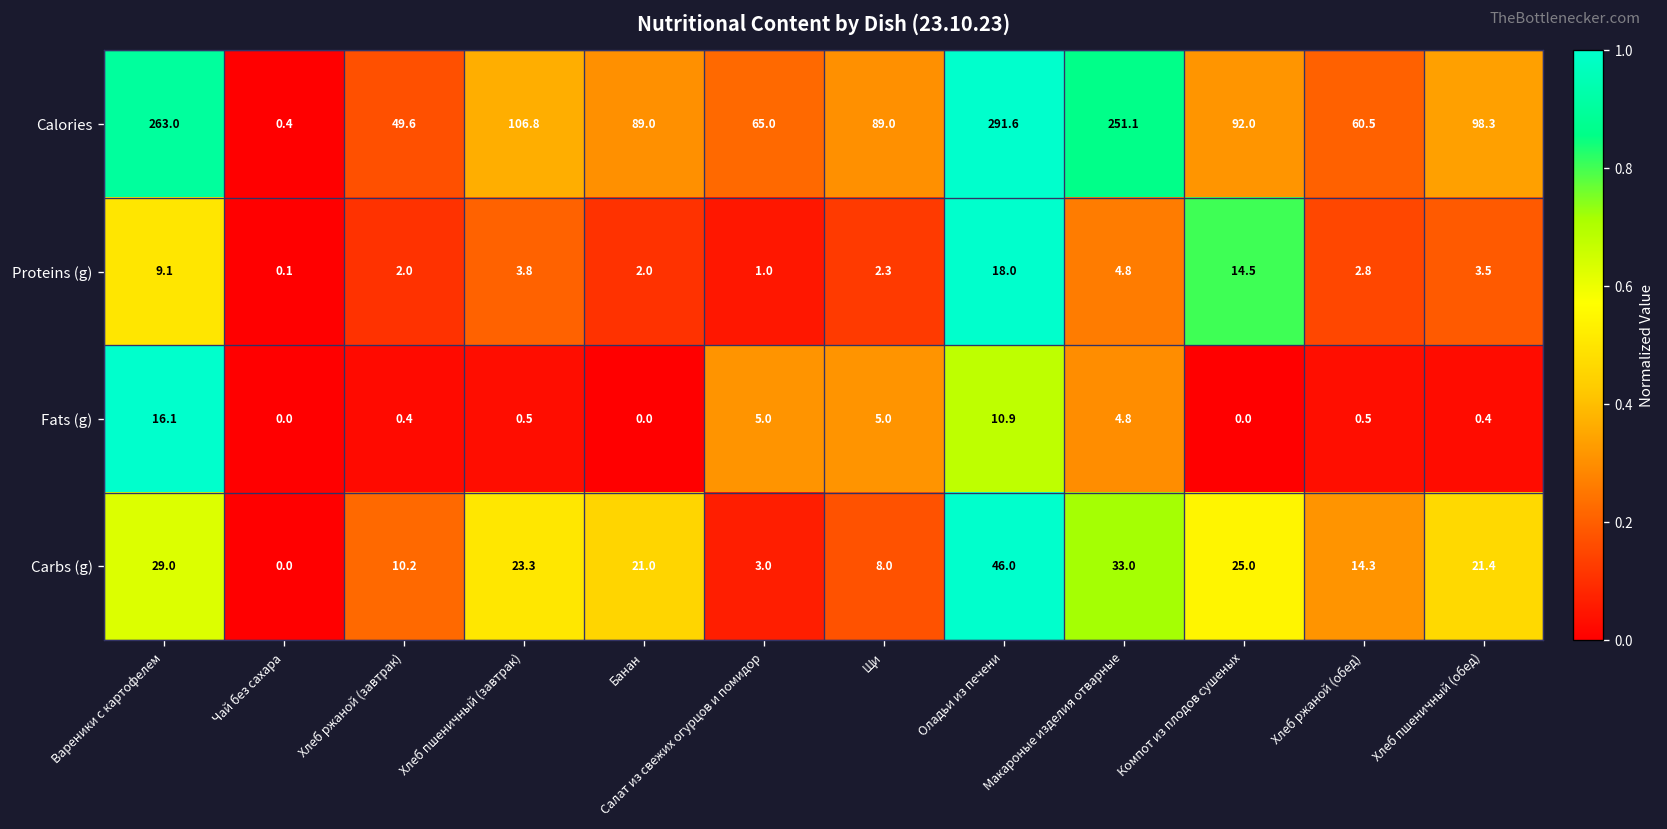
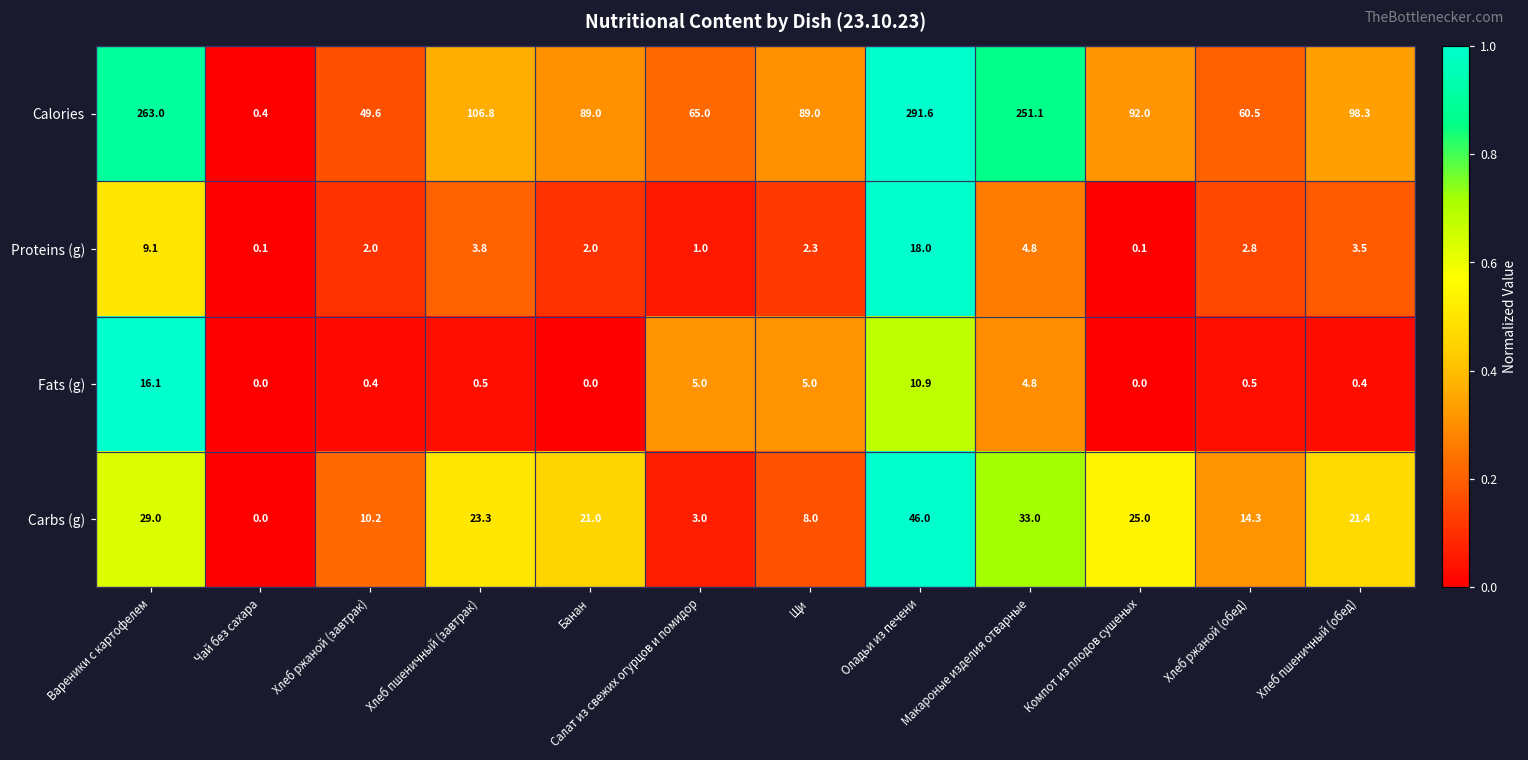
  {
    "Calories": {
      "Вареники с картофелем": 263.0,
      "Чай без сахара": 0.4,
      "Хлеб ржаной (завтрак)": 49.6,
      "Хлеб пшеничный (завтрак)": 106.8,
      "Банан": 89.0,
      "Салат из свежих огурцов и помидор": 65.0,
      "Щи": 89.0,
      "Оладьи из печени": 291.6,
      "Макароные изделия отварные": 251.1,
      "Компот из плодов сушеных": 92.0,
      "Хлеб ржаной (обед)": 60.5,
      "Хлеб пшеничный (обед)": 98.3
    },
    "Proteins (g)": {
      "Вареники с картофелем": 9.1,
      "Чай без сахара": 0.1,
      "Хлеб ржаной (завтрак)": 2.0,
      "Хлеб пшеничный (завтрак)": 3.8,
      "Банан": 2.0,
      "Салат из свежих огурцов и помидор": 1.0,
      "Щи": 2.3,
      "Оладьи из печени": 18.0,
      "Макароные изделия отварные": 4.8,
-     "Компот из плодов сушеных": 14.5,
+     "Компот из плодов сушеных": 0.1,
      "Хлеб ржаной (обед)": 2.8,
      "Хлеб пшеничный (обед)": 3.5
    },
    "Fats (g)": {
      "Вареники с картофелем": 16.1,
      "Чай без сахара": 0.0,
      "Хлеб ржаной (завтрак)": 0.4,
      "Хлеб пшеничный (завтрак)": 0.5,
      "Банан": 0.0,
      "Салат из свежих огурцов и помидор": 5.0,
      "Щи": 5.0,
      "Оладьи из печени": 10.9,
      "Макароные изделия отварные": 4.8,
      "Компот из плодов сушеных": 0.0,
      "Хлеб ржаной (обед)": 0.5,
      "Хлеб пшеничный (обед)": 0.4
    },
    "Carbs (g)": {
      "Вареники с картофелем": 29.0,
      "Чай без сахара": 0.0,
      "Хлеб ржаной (завтрак)": 10.2,
      "Хлеб пшеничный (завтрак)": 23.3,
      "Банан": 21.0,
      "Салат из свежих огурцов и помидор": 3.0,
      "Щи": 8.0,
      "Оладьи из печени": 46.0,
      "Макароные изделия отварные": 33.0,
      "Компот из плодов сушеных": 25.0,
      "Хлеб ржаной (обед)": 14.3,
      "Хлеб пшеничный (обед)": 21.4
    }
  }
